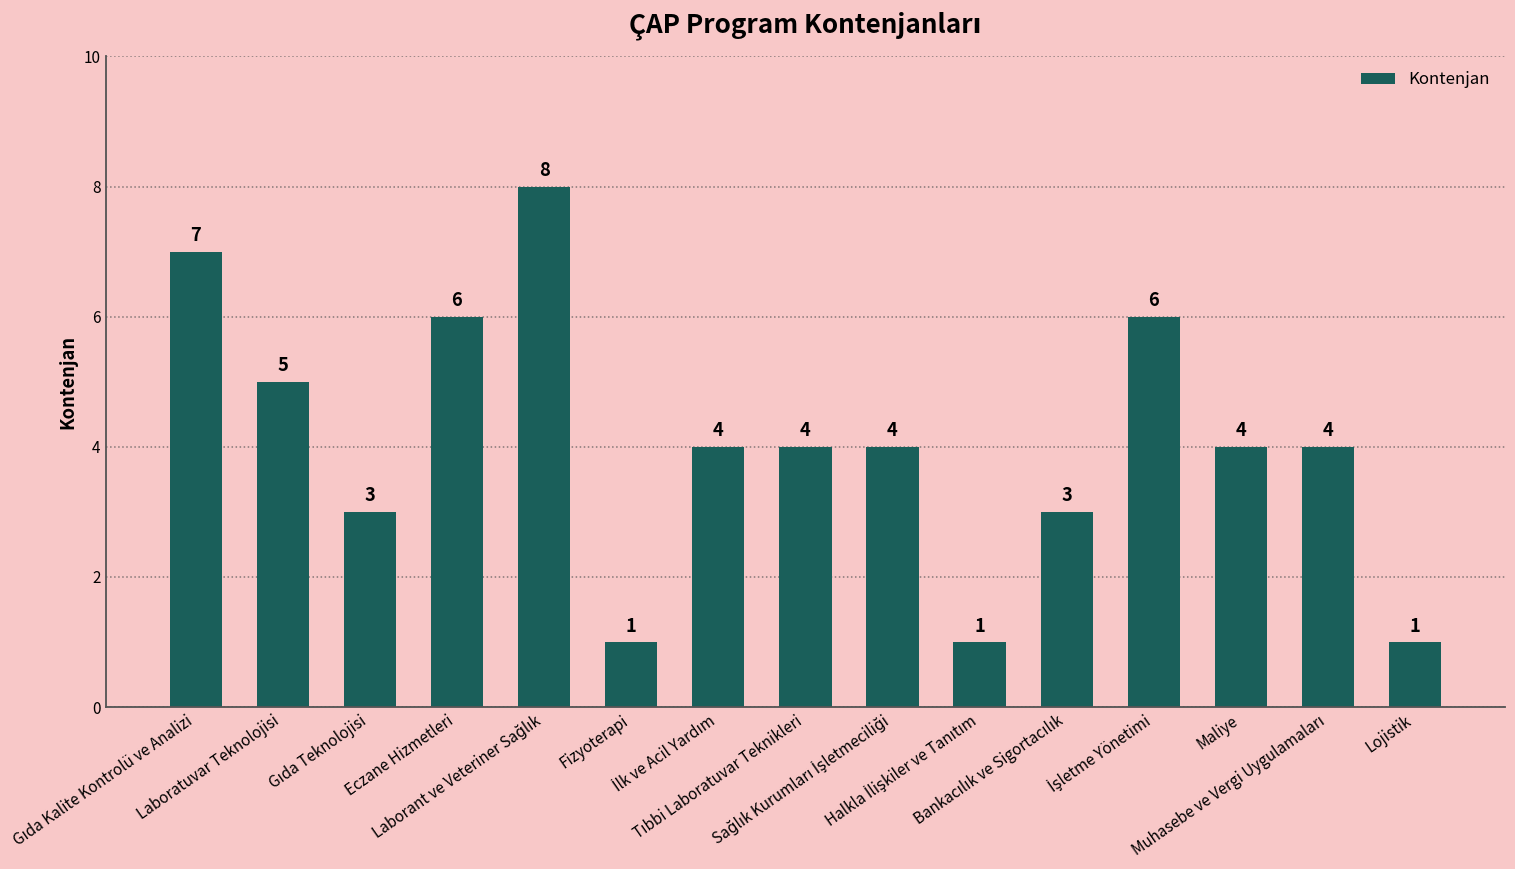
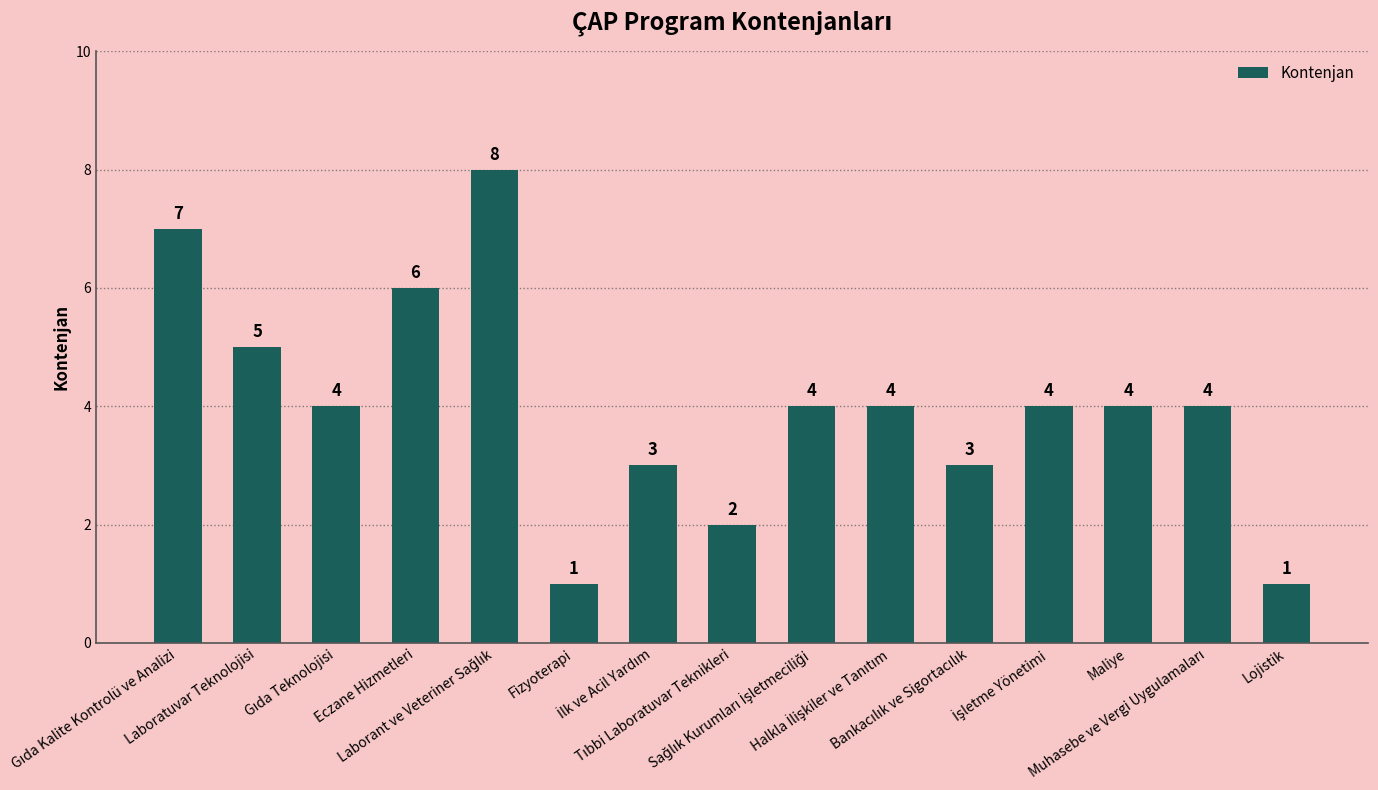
  {
    "Gıda Kalite Kontrolü ve Analizi": 7,
    "Laboratuvar Teknolojisi": 5,
-   "Gıda Teknolojisi": 3,
+   "Gıda Teknolojisi": 4,
    "Eczane Hizmetleri": 6,
    "Laborant ve Veteriner Sağlık": 8,
    "Fizyoterapi": 1,
-   "İlk ve Acil Yardım": 4,
-   "Tıbbi Laboratuvar Teknikleri": 4,
+   "İlk ve Acil Yardım": 3,
+   "Tıbbi Laboratuvar Teknikleri": 2,
    "Sağlık Kurumları İşletmeciliği": 4,
-   "Halkla İlişkiler ve Tanıtım": 1,
+   "Halkla İlişkiler ve Tanıtım": 4,
    "Bankacılık ve Sigortacılık": 3,
-   "İşletme Yönetimi": 6,
+   "İşletme Yönetimi": 4,
    "Maliye": 4,
    "Muhasebe ve Vergi Uygulamaları": 4,
    "Lojistik": 1
  }
